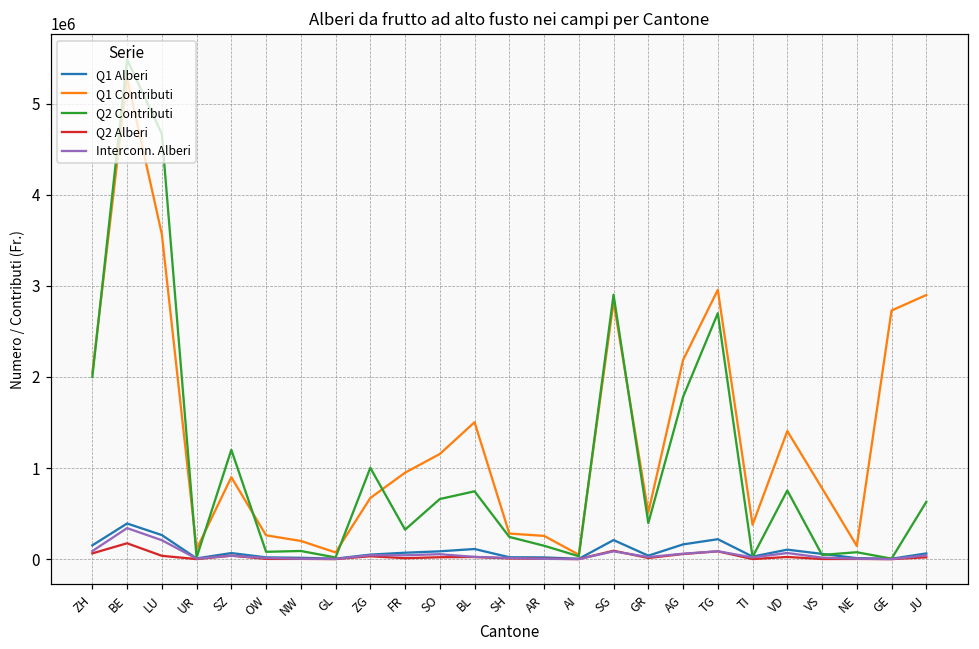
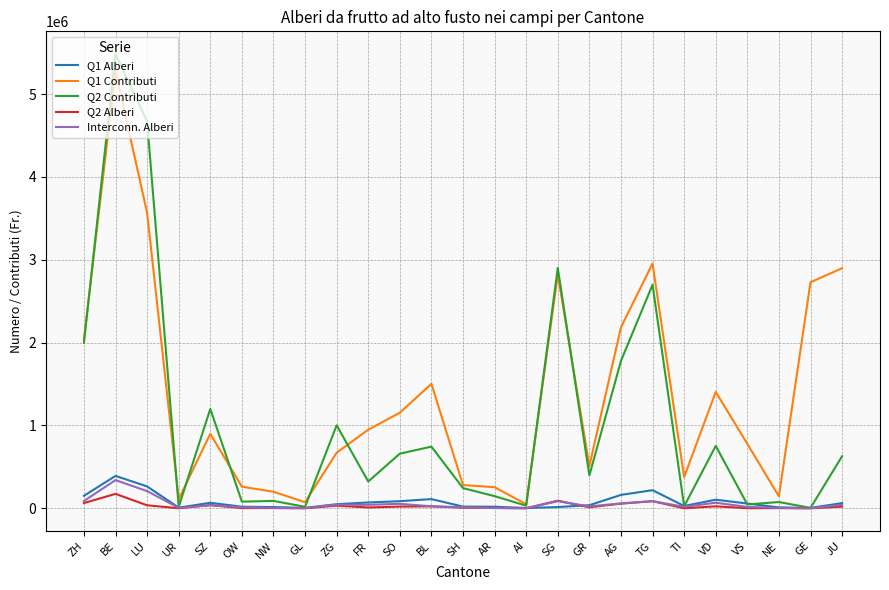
  {
    "Q1 Alberi": {
      "ZH": 200000,
      "BE": 400000,
      "LU": 300000,
      "SO": 100000,
      "BL": 100000,
-     "SG": 200000,
+     "SG": 0,
      "AG": 200000,
      "TG": 200000,
      "VD": 100000
    },
    "Q1 Contributi": {
      "ZH": 2000000,
      "LU": 3600000,
      "UR": 100000,
      "SZ": 900000,
      "OW": 300000,
      "NW": 200000,
      "GL": 100000,
      "ZG": 700000,
      "FR": 900000,
      "SO": 1200000,
      "BL": 1500000,
      "SH": 300000,
      "AR": 300000,
      "SG": 2800000,
      "GR": 500000,
      "AG": 2200000,
      "TG": 3000000,
      "TI": 400000,
      "VD": 1400000,
      "VS": 800000,
      "NE": 100000,
      "GE": 2700000,
      "JU": 2900000
    },
    "Q2 Contributi": {
      "ZH": 2000000,
      "SZ": 1200000,
      "OW": 100000,
      "NW": 100000,
      "ZG": 1000000,
      "FR": 300000,
      "SO": 700000,
      "BL": 700000,
      "SH": 200000,
      "AR": 100000,
      "SG": 2900000,
      "GR": 400000,
      "AG": 1800000,
      "TG": 2700000,
      "VD": 800000,
      "NE": 100000,
      "JU": 600000
    },
    "Q2 Alberi": {
      "BE": 200000,
      "LU": 0,
      "FR": 0,
      "SO": 0,
      "VD": 0
    },
    "Interconn. Alberi": {
      "BE": 300000,
      "LU": 200000,
      "SO": 100000,
      "VD": 100000
    }
  }
